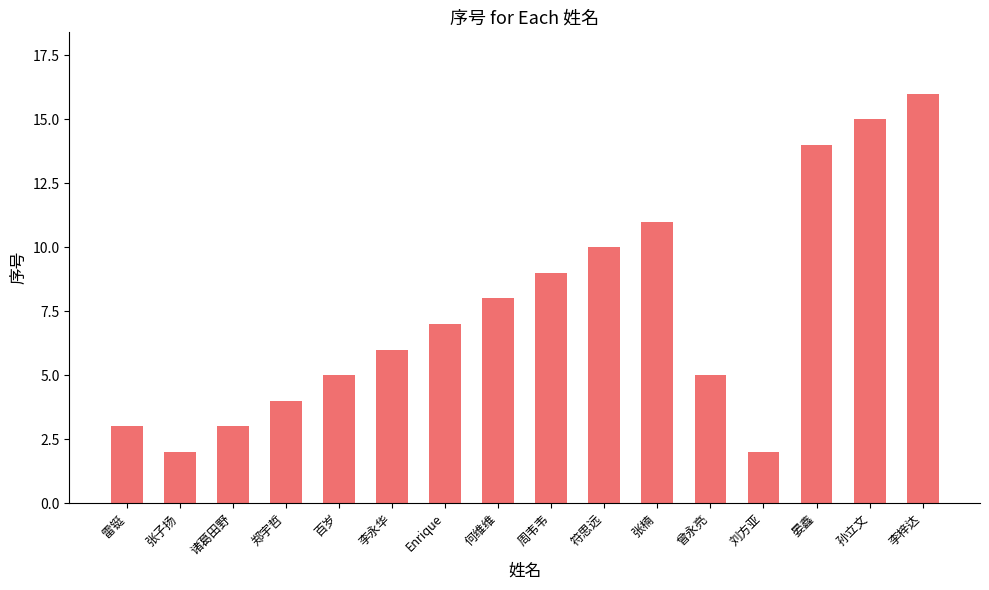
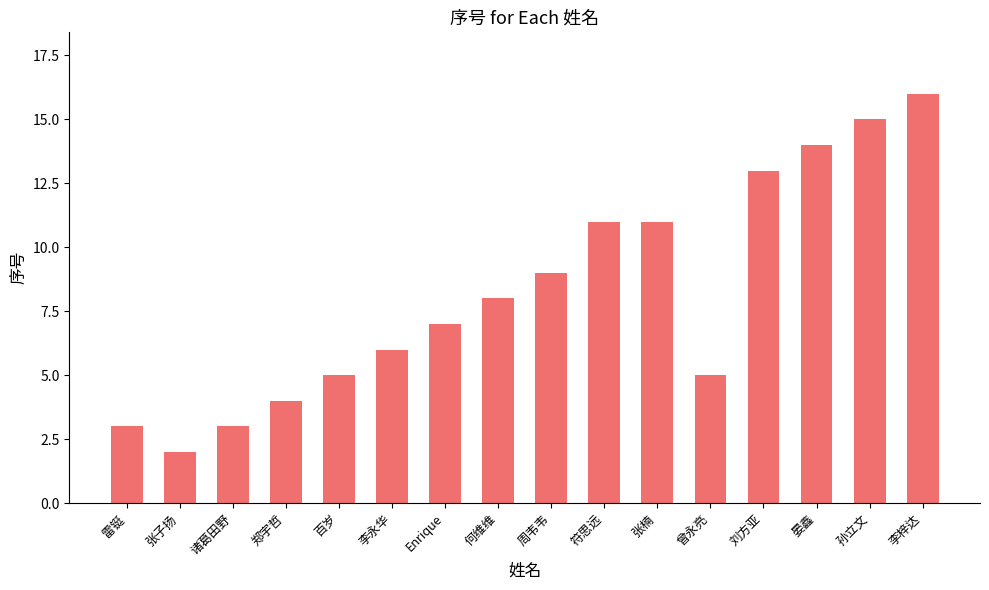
  {
    "雷铤": 3,
    "张子扬": 2,
    "诸葛田野": 3,
    "郑宇哲": 4,
    "百岁": 5,
    "李永华": 6,
    "Enrique": 7,
    "何维维": 8,
    "周韦韦": 9,
-   "符思远": 10,
+   "符思远": 11,
    "张楠": 11,
    "曾永亮": 5,
-   "刘方亚": 2,
+   "刘方亚": 13,
    "晏鑫": 14,
    "孙立文": 15,
    "李梓达": 16
  }
